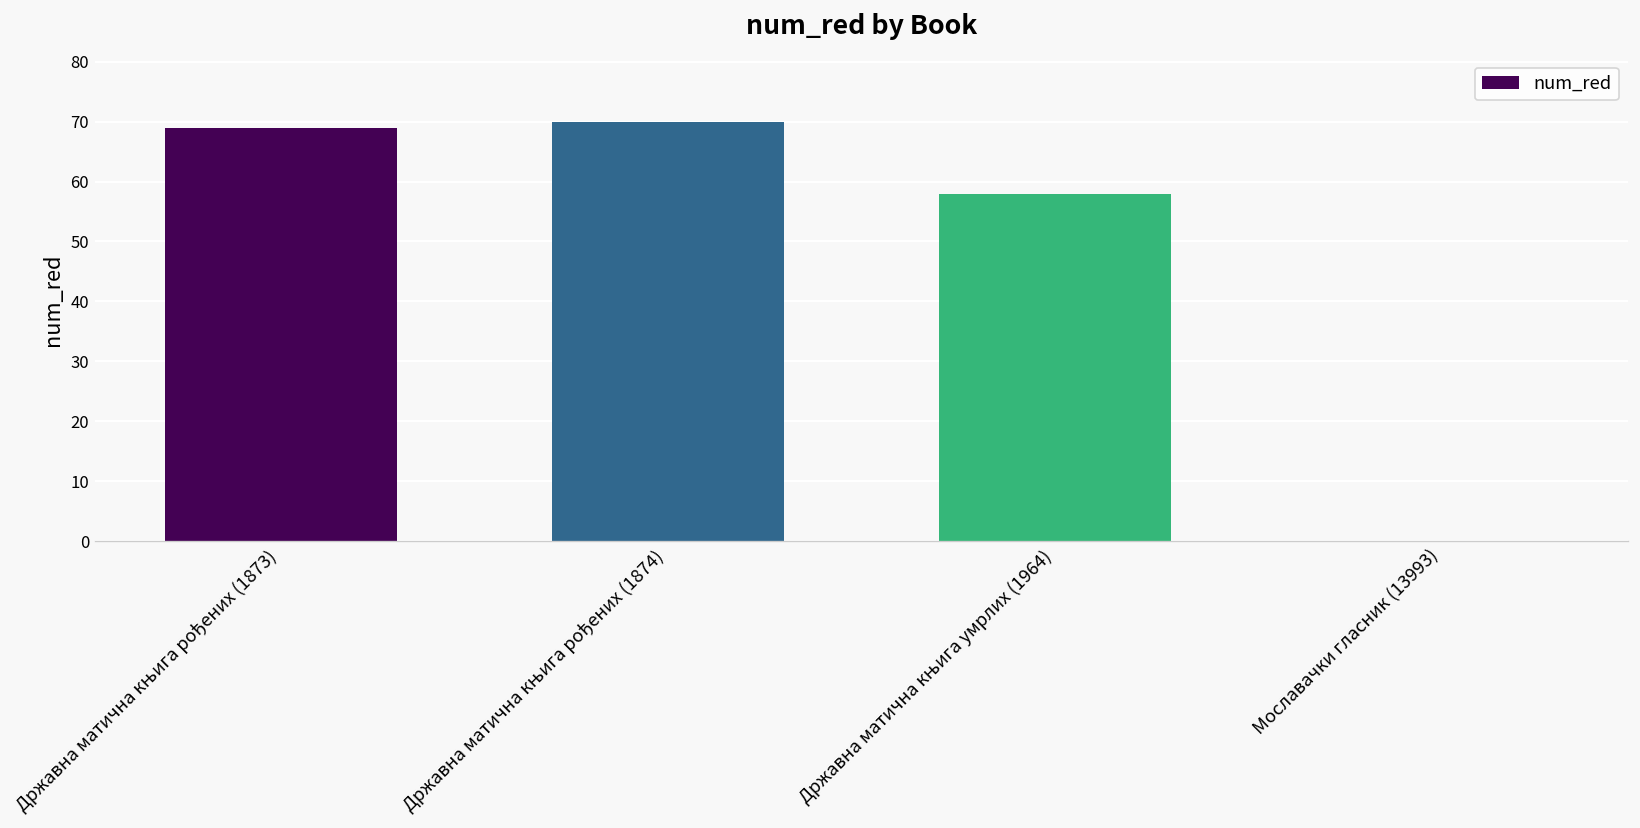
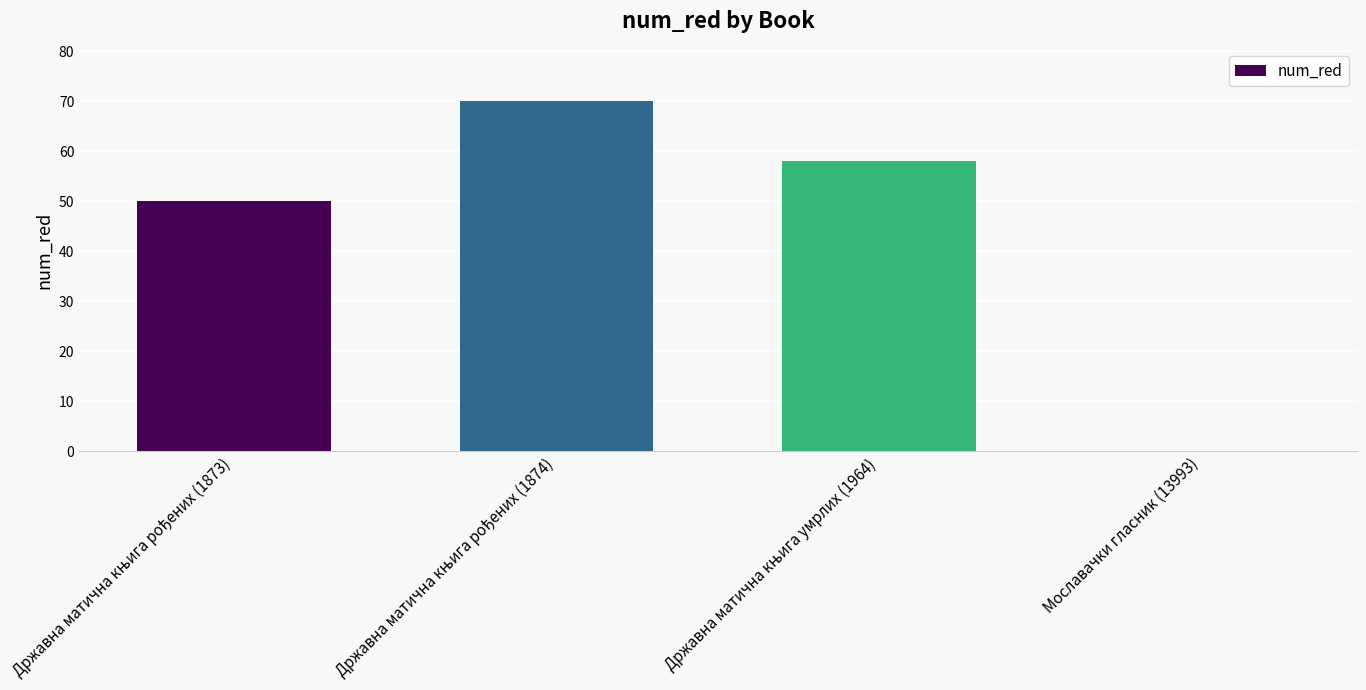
  {
-   "Државна матична књига рођених (1873)": 69,
+   "Државна матична књига рођених (1873)": 50,
    "Државна матична књига рођених (1874)": 70,
    "Државна матична књига умрлих (1964)": 58,
    "Мославачки гласник (13993)": 0
  }
